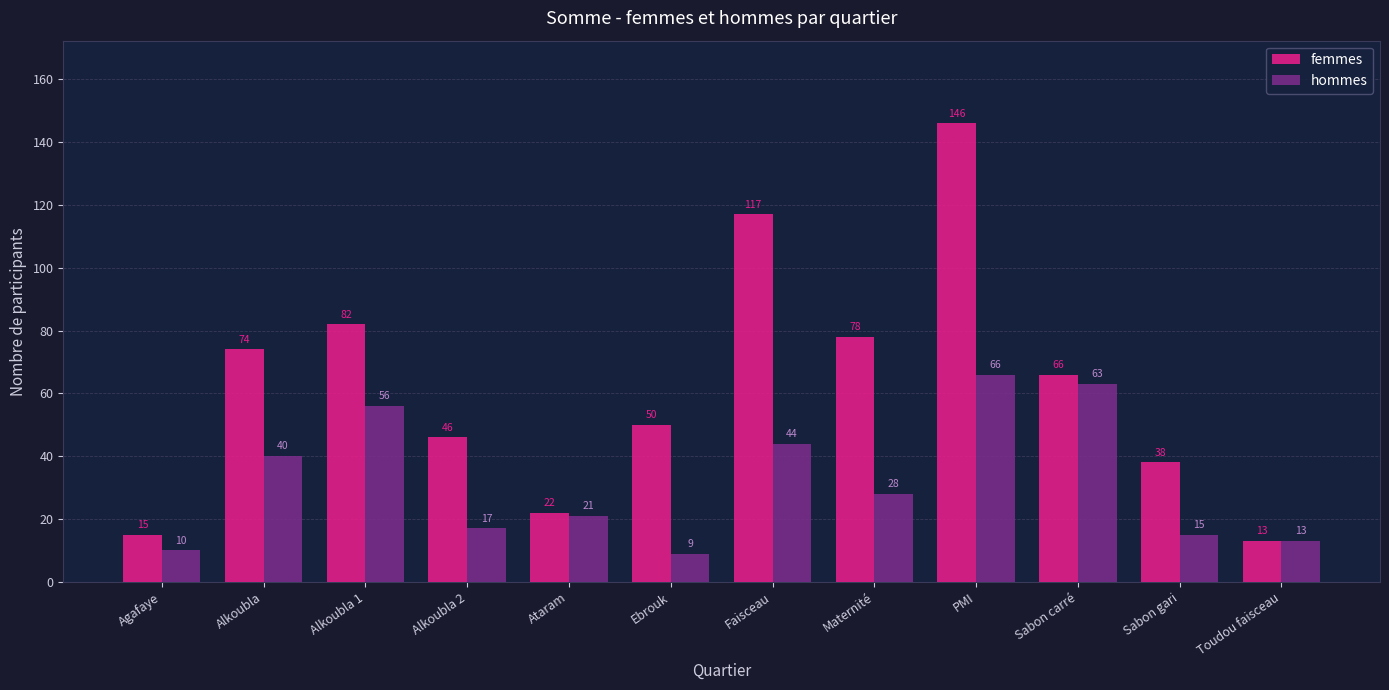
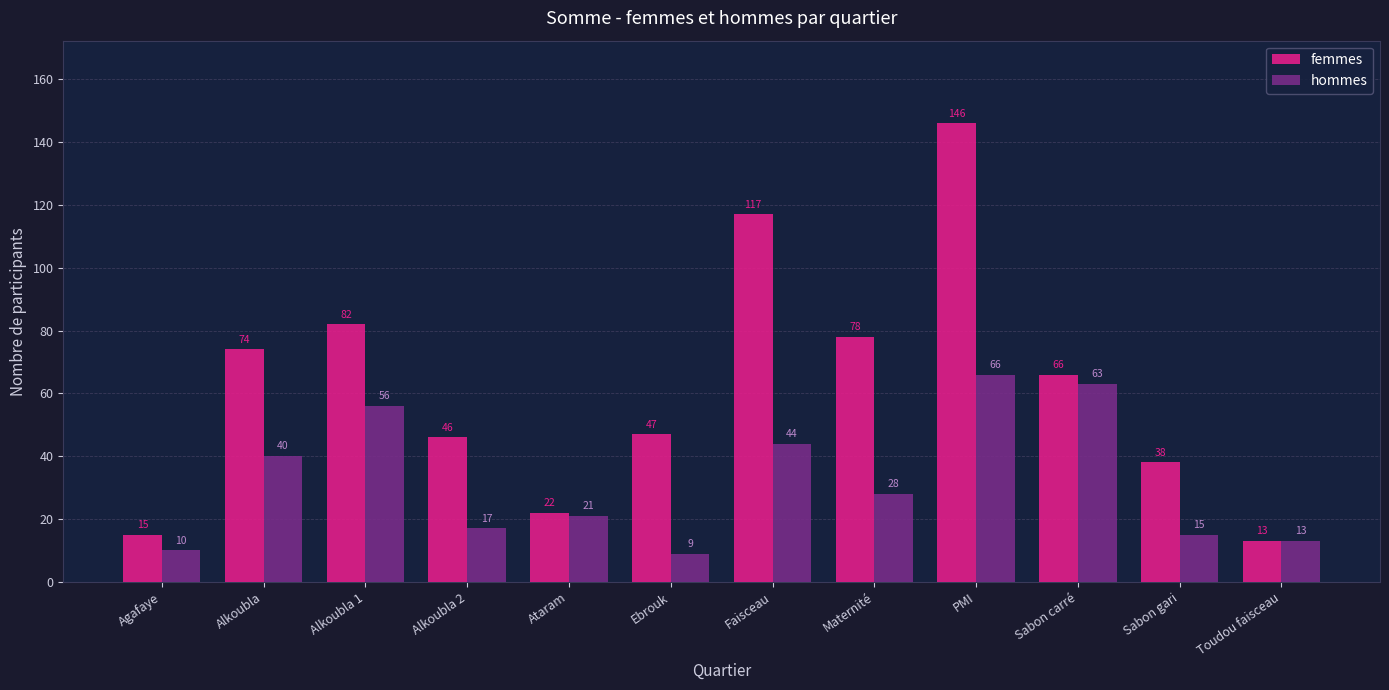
  {
    "femmes": {
      "Agafaye": 15,
      "Alkoubla": 74,
      "Alkoubla 1": 82,
      "Alkoubla 2": 46,
      "Ataram": 22,
-     "Ebrouk": 50,
+     "Ebrouk": 47,
      "Faisceau": 117,
      "Maternité": 78,
      "PMI": 146,
      "Sabon carré": 66,
      "Sabon gari": 38,
      "Toudou faisceau": 13
    },
    "hommes": {
      "Agafaye": 10,
      "Alkoubla": 40,
      "Alkoubla 1": 56,
      "Alkoubla 2": 17,
      "Ataram": 21,
      "Ebrouk": 9,
      "Faisceau": 44,
      "Maternité": 28,
      "PMI": 66,
      "Sabon carré": 63,
      "Sabon gari": 15,
      "Toudou faisceau": 13
    }
  }
